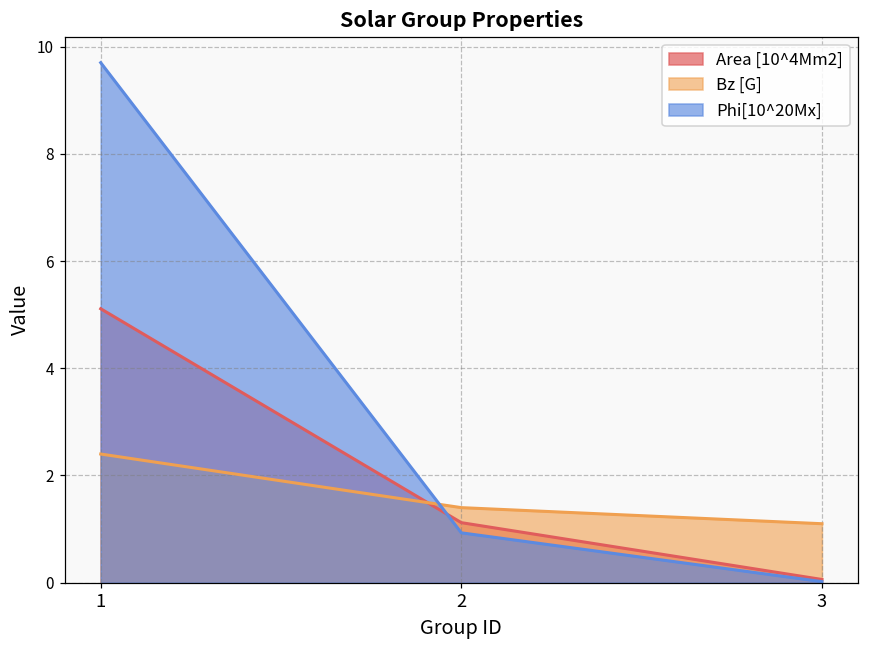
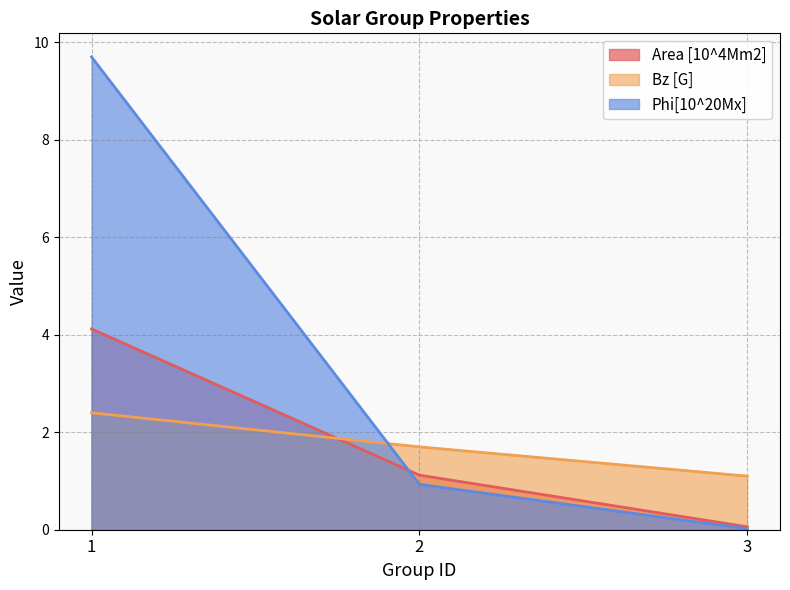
  {
    "Area [10^4Mm2]": {
-     "1": 5.1,
+     "1": 4.1,
      "2": 1.1
    },
    "Bz [G]": {
      "1": 2.4,
-     "2": 1.4,
+     "2": 1.7,
      "3": 1.1
    },
    "Phi[10^20Mx]": {
      "1": 9.7,
      "2": 0.9
    }
  }
